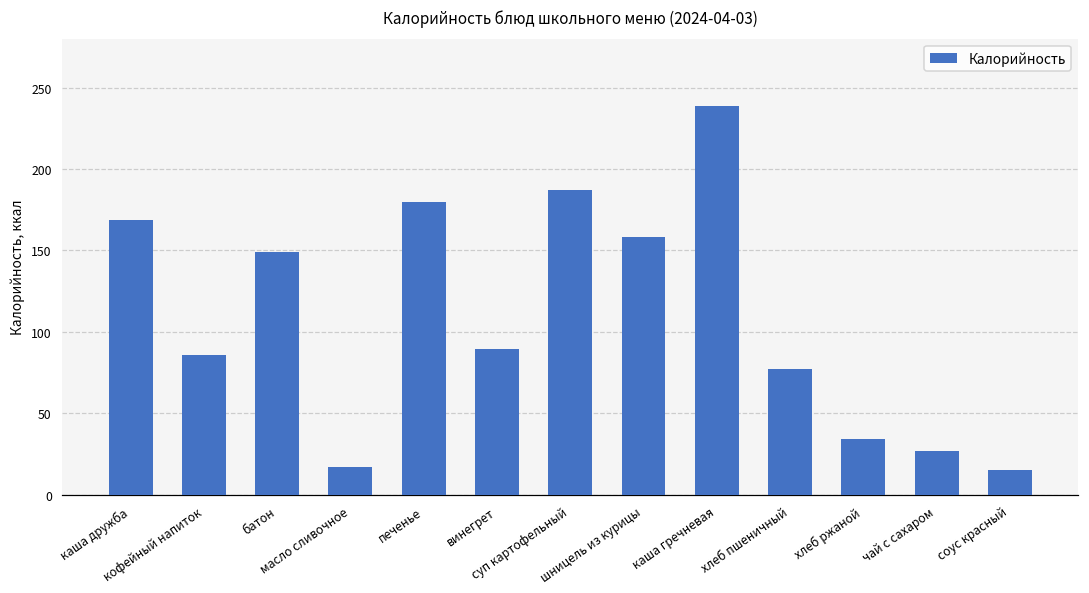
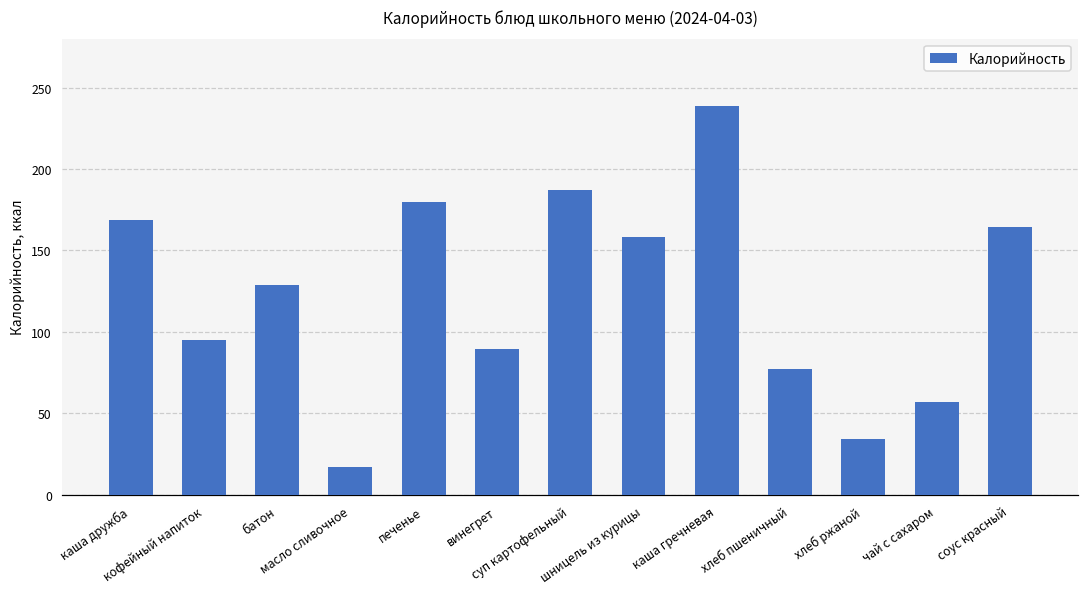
  {
    "каша дружба": 169,
-   "кофейный напиток": 86,
-   "батон": 149,
+   "кофейный напиток": 95,
+   "батон": 129,
    "масло сливочное": 17,
    "печенье": 180,
    "винегрет": 90,
    "суп картофельный": 187,
    "шницель из курицы": 158,
    "каша гречневая": 239,
    "хлеб пшеничный": 77,
    "хлеб ржаной": 34,
-   "чай с сахаром": 27,
-   "соус красный": 15
+   "чай с сахаром": 57,
+   "соус красный": 164
  }
